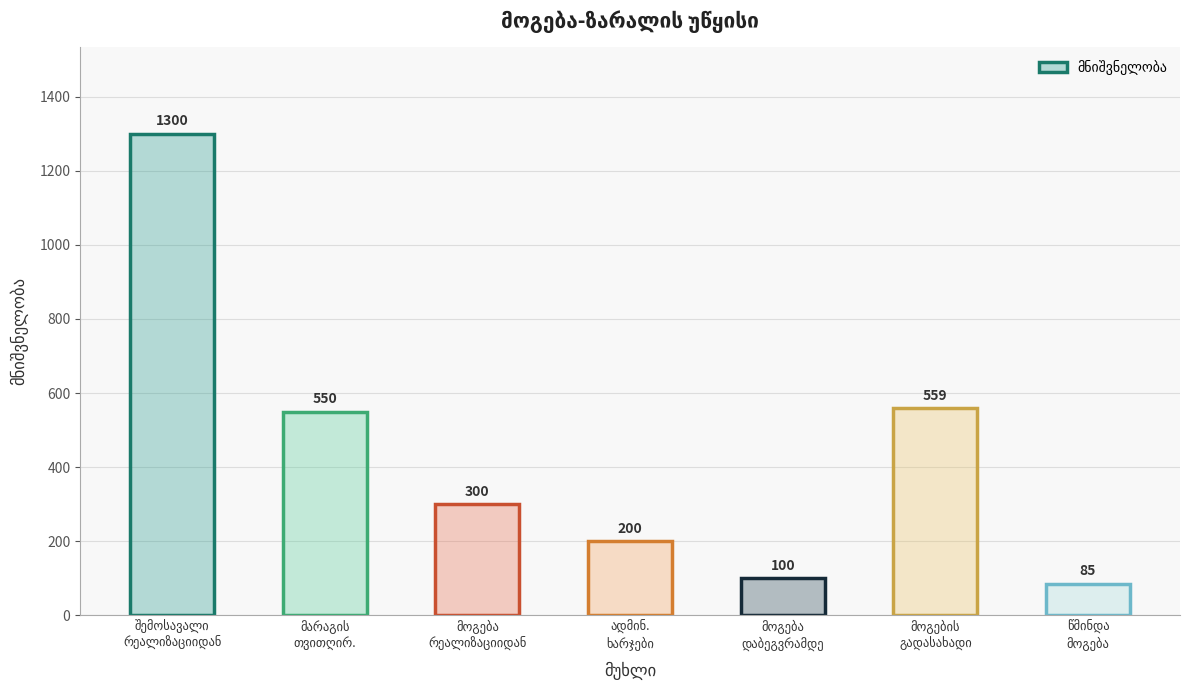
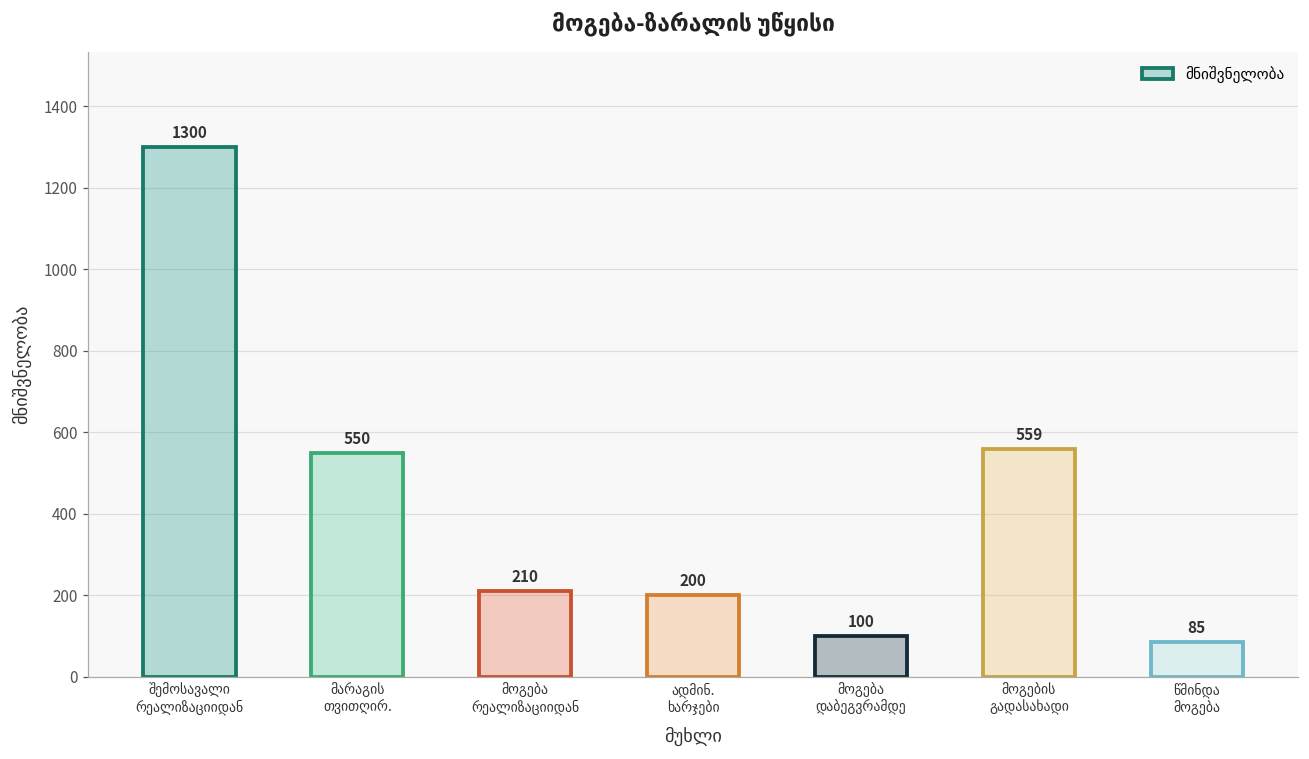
  {
    "შემოსავალი რეალიზაციიდან": 1300,
    "მარაგის თვითღირ.": 550,
-   "მოგება რეალიზაციიდან": 300,
+   "მოგება რეალიზაციიდან": 210,
    "ადმინ. ხარჯები": 200,
    "მოგება დაბეგვრამდე": 100,
    "მოგების გადასახადი": 559,
    "წმინდა მოგება": 85
  }
